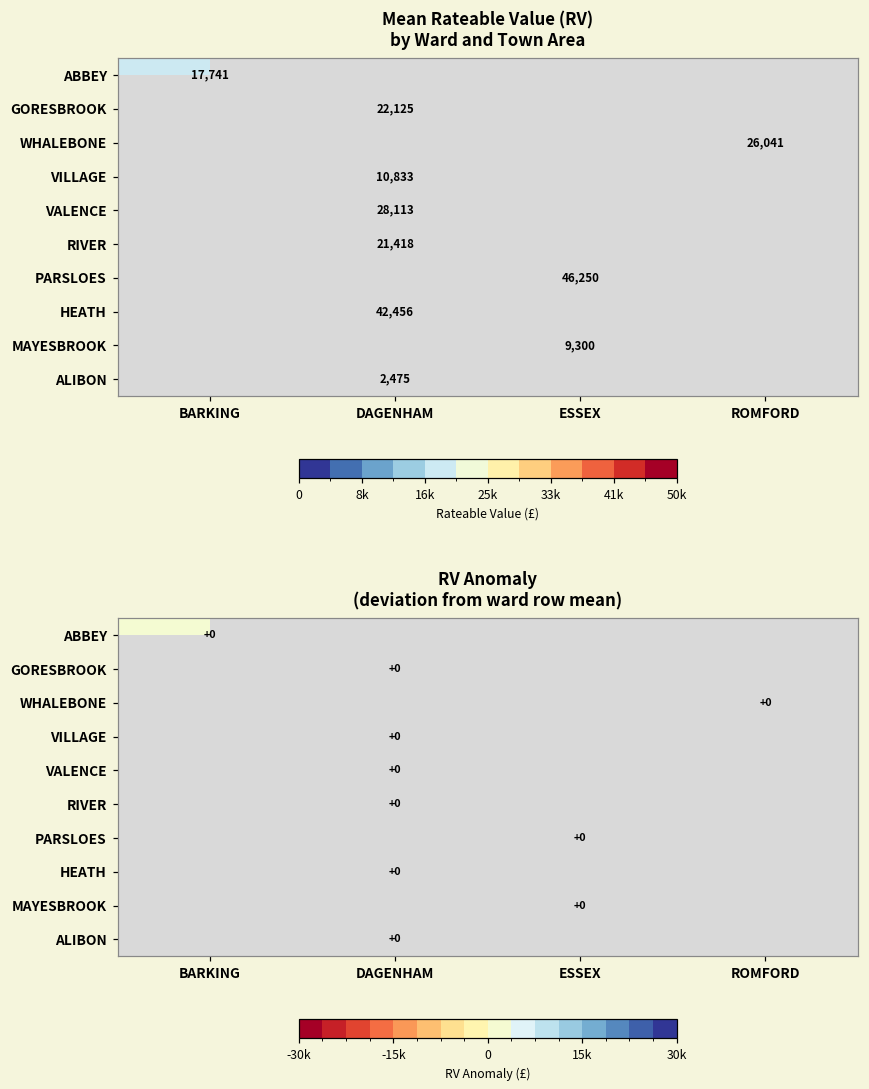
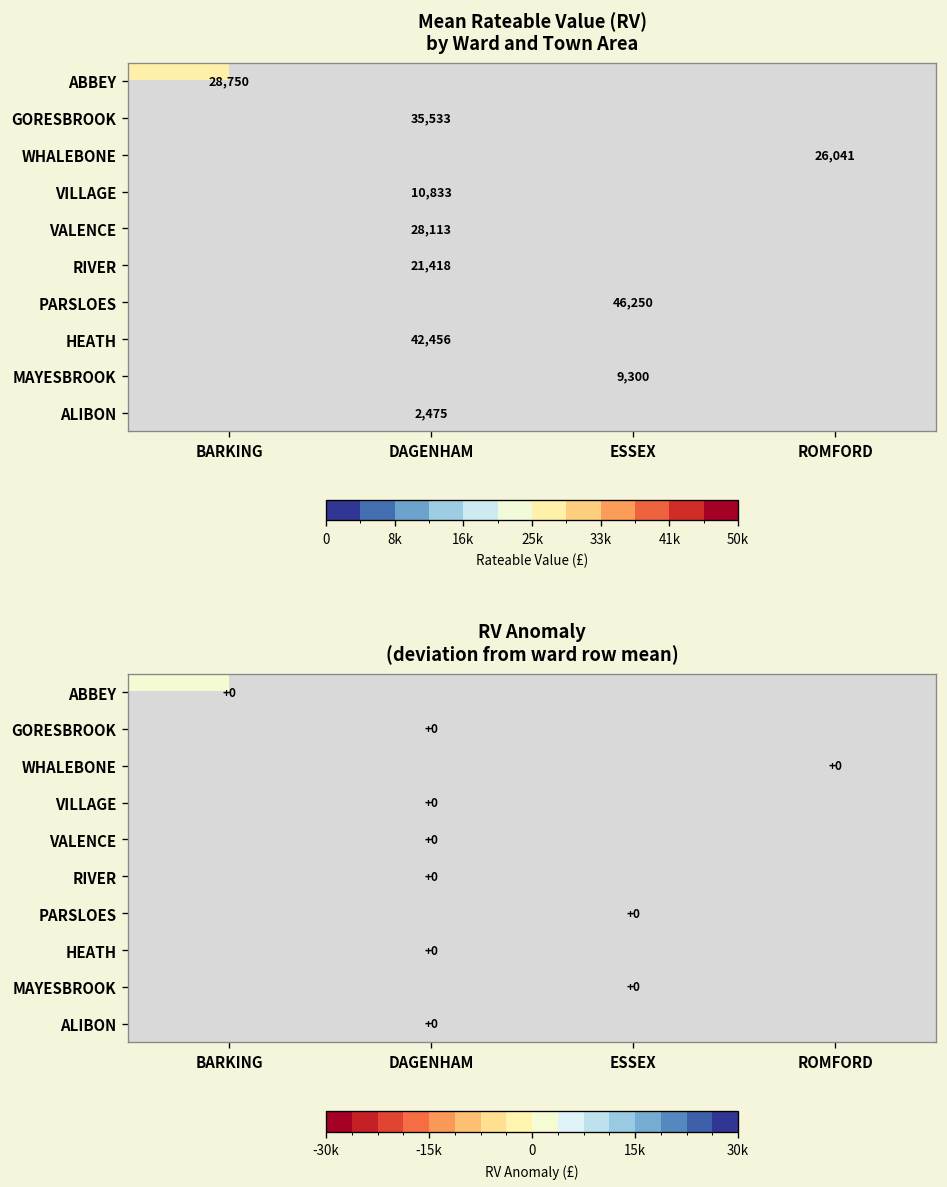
  {
    "Mean Rateable Value (RV) by Ward and Town Area": {
      "ABBEY": {
-       "BARKING": "17,741"
+       "BARKING": "28,750"
      },
      "GORESBROOK": {
-       "DAGENHAM": "22,125"
+       "DAGENHAM": "35,533"
      },
      "WHALEBONE": {
        "ROMFORD": "26,041"
      },
      "VILLAGE": {
        "DAGENHAM": "10,833"
      },
      "VALENCE": {
        "DAGENHAM": "28,113"
      },
      "RIVER": {
        "DAGENHAM": "21,418"
      },
      "PARSLOES": {
        "ESSEX": "46,250"
      },
      "HEATH": {
        "DAGENHAM": "42,456"
      },
      "MAYESBROOK": {
        "ESSEX": "9,300"
      },
      "ALIBON": {
        "DAGENHAM": "2,475"
      }
    },
    "RV Anomaly (deviation from ward row mean)": {
      "ABBEY": {
        "BARKING": "+0"
      },
      "GORESBROOK": {
        "DAGENHAM": "+0"
      },
      "WHALEBONE": {
        "ROMFORD": "+0"
      },
      "VILLAGE": {
        "DAGENHAM": "+0"
      },
      "VALENCE": {
        "DAGENHAM": "+0"
      },
      "RIVER": {
        "DAGENHAM": "+0"
      },
      "PARSLOES": {
        "ESSEX": "+0"
      },
      "HEATH": {
        "DAGENHAM": "+0"
      },
      "MAYESBROOK": {
        "ESSEX": "+0"
      },
      "ALIBON": {
        "DAGENHAM": "+0"
      }
    }
  }
